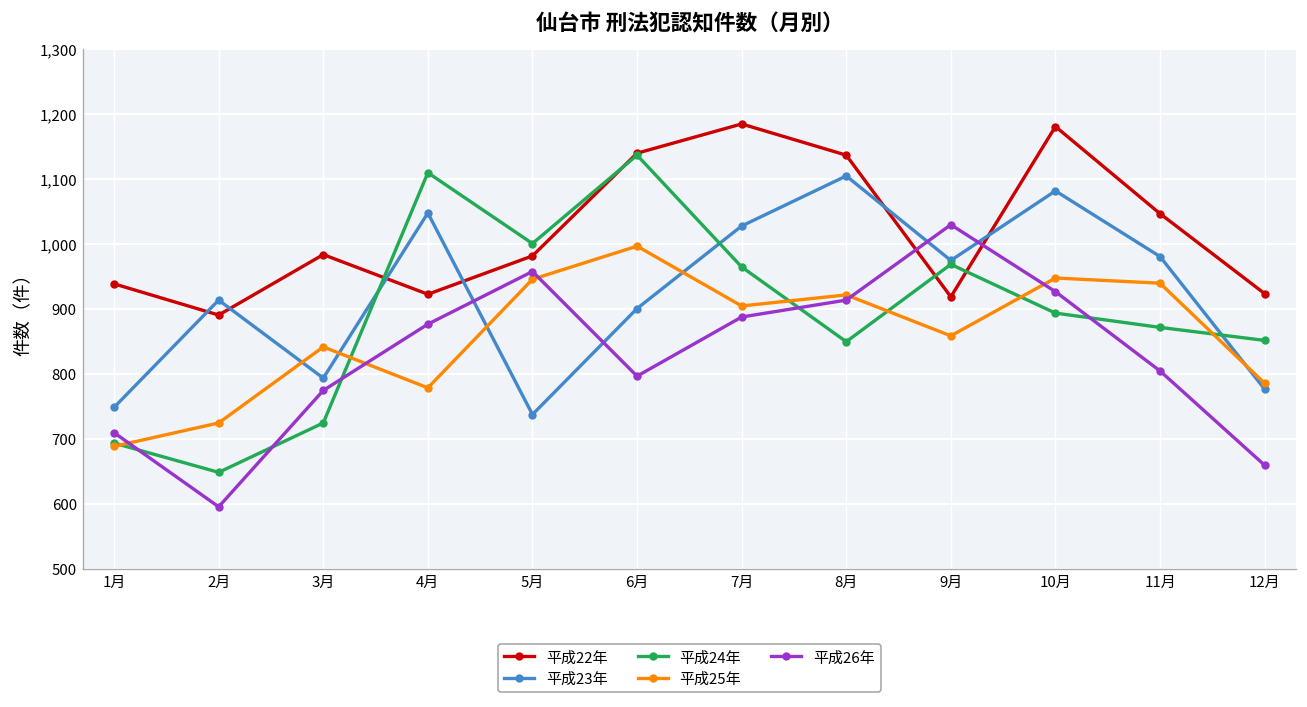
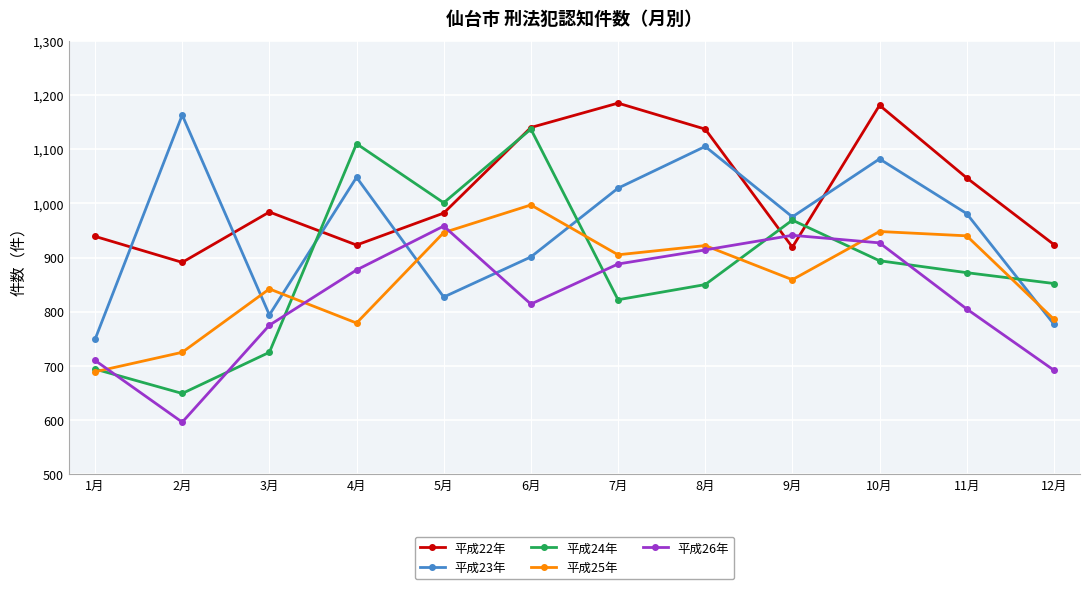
  {
    "平成22年": {
      "1月": "940",
      "2月": "890",
      "3月": "980",
      "4月": "920",
      "5月": "980",
      "7月": "1,190",
      "8月": "1,140",
      "9月": "920",
      "10月": "1,180",
      "11月": "1,050",
      "12月": "920"
    },
    "平成23年": {
      "1月": "750",
-     "2月": "910",
+     "2月": "1,160",
      "3月": "790",
      "4月": "1,050",
-     "5月": "740",
+     "5月": "830",
      "6月": "900",
      "7月": "1,030",
      "8月": "1,110",
      "9月": "980",
      "10月": "1,080",
      "11月": "980",
      "12月": "780"
    },
    "平成24年": {
      "1月": "690",
      "2月": "650",
      "3月": "730",
      "4月": "1,110",
      "5月": "1,000",
-     "7月": "970",
+     "7月": "820",
      "8月": "850",
      "9月": "970",
      "10月": "890",
      "11月": "870",
      "12月": "850"
    },
    "平成25年": {
      "1月": "690",
      "2月": "730",
      "3月": "840",
      "4月": "780",
      "5月": "950",
      "6月": "1,000",
      "7月": "910",
      "8月": "920",
      "9月": "860",
      "10月": "950",
      "11月": "940",
      "12月": "790"
    },
    "平成26年": {
      "1月": "710",
      "2月": "600",
      "3月": "780",
      "4月": "880",
      "5月": "960",
-     "6月": "800",
+     "6月": "810",
      "7月": "890",
      "8月": "910",
-     "9月": "1,030",
+     "9月": "940",
      "10月": "930",
      "11月": "810",
-     "12月": "660"
+     "12月": "690"
    }
  }
